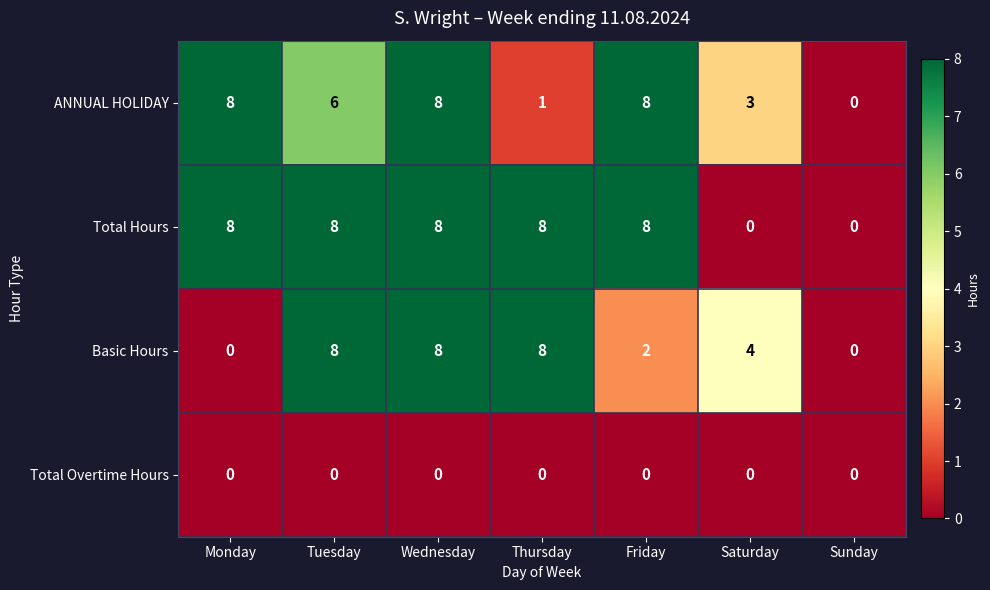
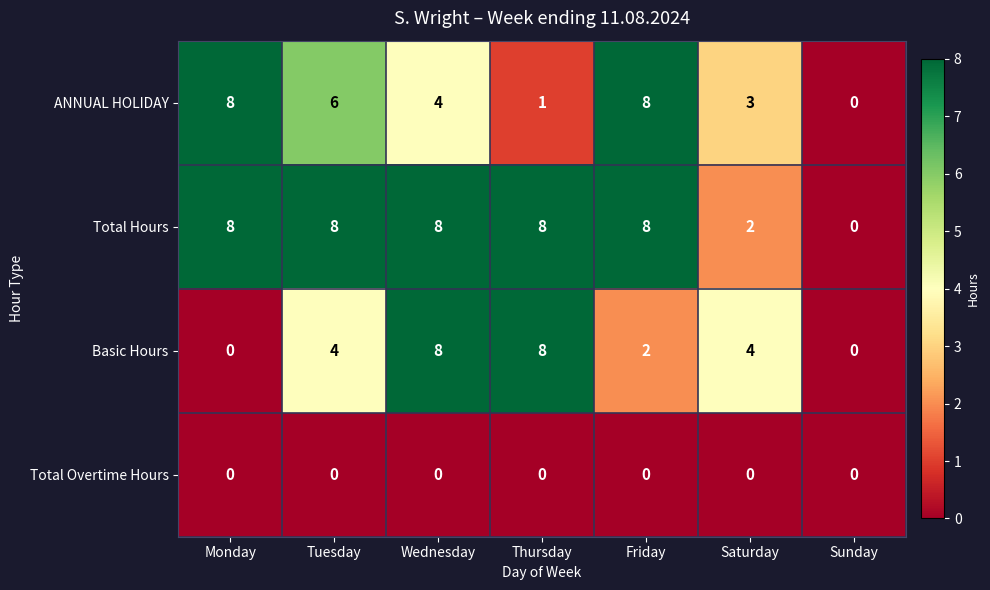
  {
    "ANNUAL HOLIDAY": {
      "Monday": 8,
      "Tuesday": 6,
-     "Wednesday": 8,
+     "Wednesday": 4,
      "Thursday": 1,
      "Friday": 8,
      "Saturday": 3,
      "Sunday": 0
    },
    "Total Hours": {
      "Monday": 8,
      "Tuesday": 8,
      "Wednesday": 8,
      "Thursday": 8,
      "Friday": 8,
-     "Saturday": 0,
+     "Saturday": 2,
      "Sunday": 0
    },
    "Basic Hours": {
      "Monday": 0,
-     "Tuesday": 8,
+     "Tuesday": 4,
      "Wednesday": 8,
      "Thursday": 8,
      "Friday": 2,
      "Saturday": 4,
      "Sunday": 0
    },
    "Total Overtime Hours": {
      "Monday": 0,
      "Tuesday": 0,
      "Wednesday": 0,
      "Thursday": 0,
      "Friday": 0,
      "Saturday": 0,
      "Sunday": 0
    }
  }
